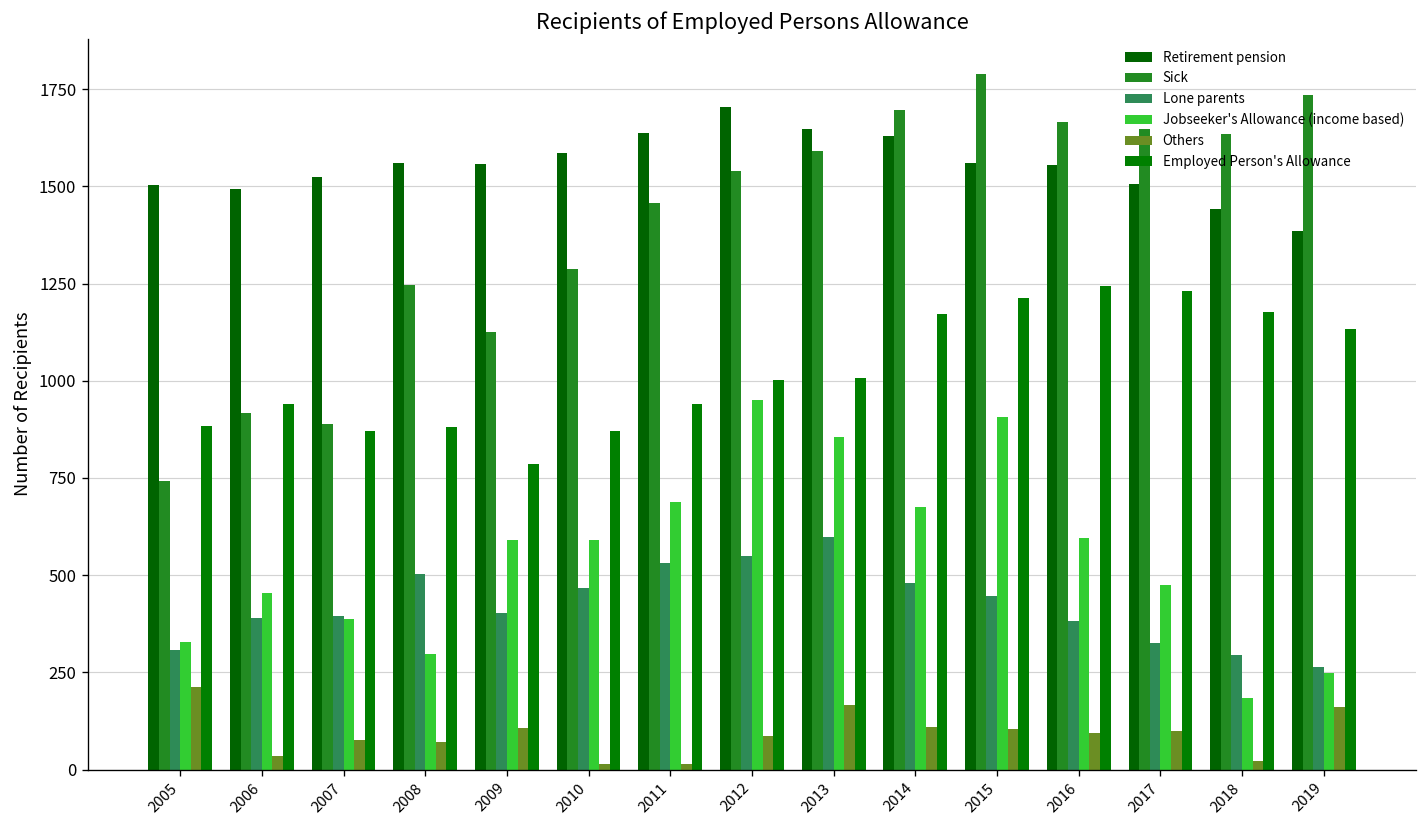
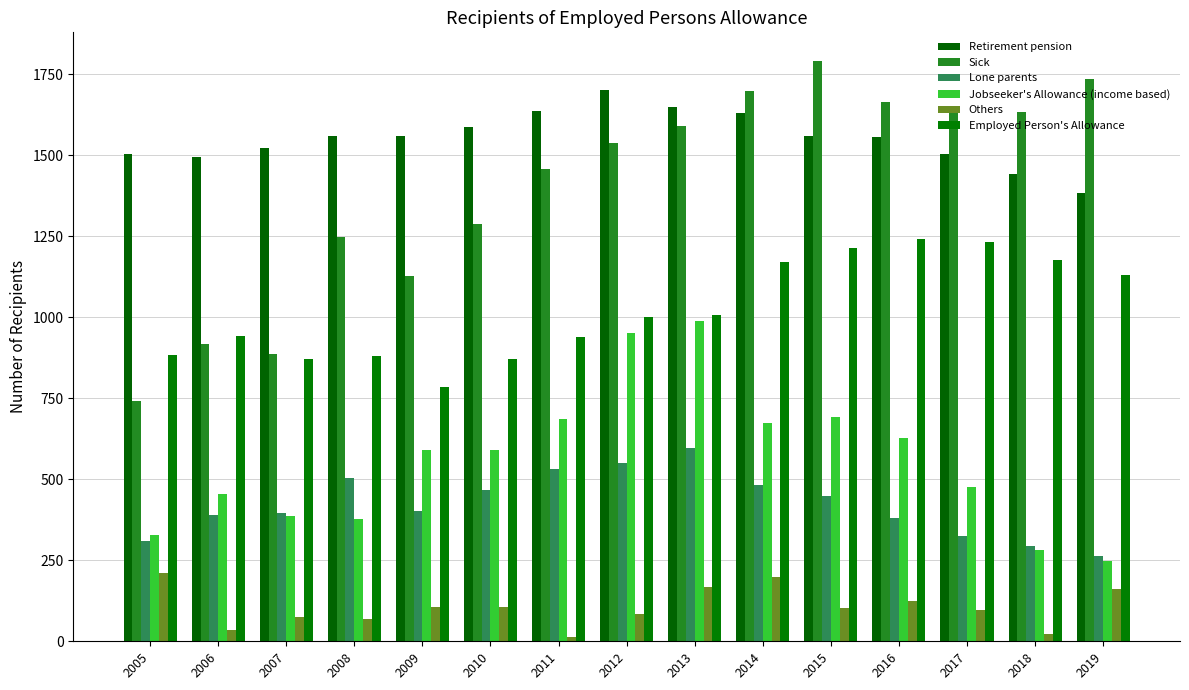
  {
    "Jobseeker's Allowance (income based)": {
      "2005": 330,
      "2006": 460,
      "2007": 390,
-     "2008": 300,
+     "2008": 380,
      "2009": 590,
      "2010": 590,
      "2011": 690,
      "2012": 950,
-     "2013": 860,
+     "2013": 990,
      "2014": 670,
-     "2015": 910,
-     "2016": 600,
+     "2015": 690,
+     "2016": 630,
      "2017": 480,
-     "2018": 180,
+     "2018": 280,
      "2019": 250
    },
    "Others": {
      "2005": 210,
      "2006": 40,
      "2007": 80,
      "2008": 70,
      "2009": 110,
-     "2010": 10,
+     "2010": 110,
      "2011": 10,
      "2012": 90,
      "2013": 170,
-     "2014": 110,
+     "2014": 200,
      "2015": 100,
-     "2016": 100,
+     "2016": 120,
      "2017": 100,
      "2018": 20,
      "2019": 160
    }
  }
